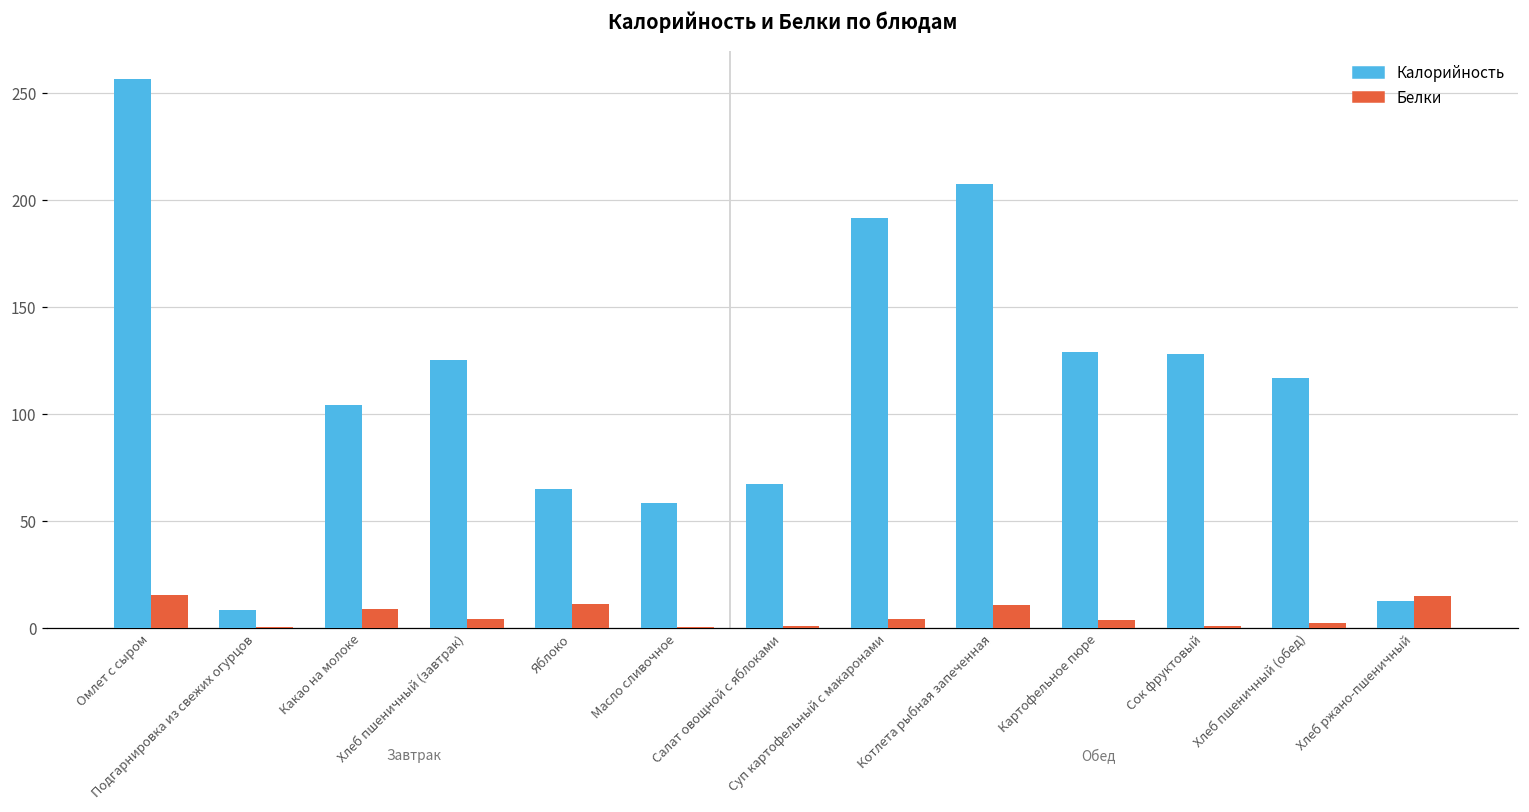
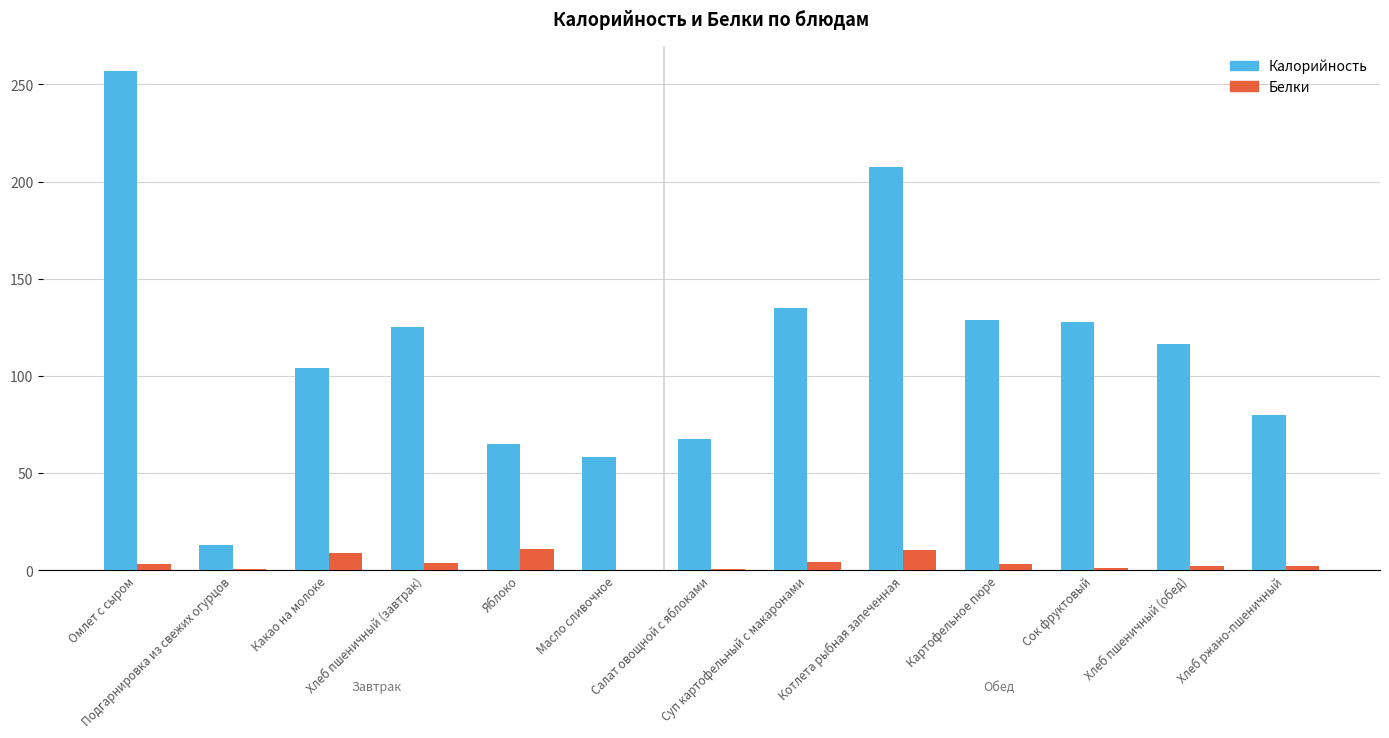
  {
    "Калорийность": {
      "Омлет с сыром": 257,
-     "Подгарнировка из свежих огурцов": 8,
+     "Подгарнировка из свежих огурцов": 13,
      "Какао на молоке": 104,
      "Хлеб пшеничный (завтрак)": 125,
      "Яблоко": 65,
      "Масло сливочное": 58,
      "Салат овощной с яблоками": 67,
-     "Суп картофельный с макаронами": 192,
+     "Суп картофельный с макаронами": 135,
      "Котлета рыбная запеченная": 208,
      "Картофельное пюре": 129,
      "Сок фруктовый": 128,
      "Хлеб пшеничный (обед)": 117,
-     "Хлеб ржано-пшеничный": 12
+     "Хлеб ржано-пшеничный": 80
    },
    "Белки": {
-     "Омлет с сыром": 15,
+     "Омлет с сыром": 3,
      "Какао на молоке": 9,
      "Хлеб пшеничный (завтрак)": 4,
      "Яблоко": 11,
      "Суп картофельный с макаронами": 4,
      "Котлета рыбная запеченная": 10,
      "Картофельное пюре": 3,
      "Хлеб пшеничный (обед)": 2,
-     "Хлеб ржано-пшеничный": 15
+     "Хлеб ржано-пшеничный": 2
    }
  }
